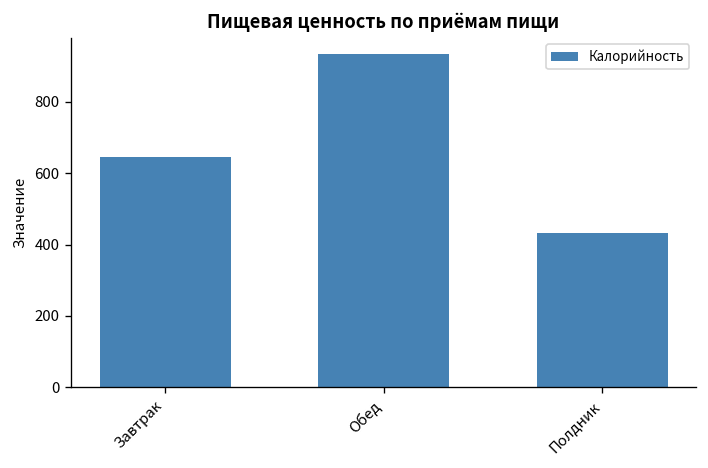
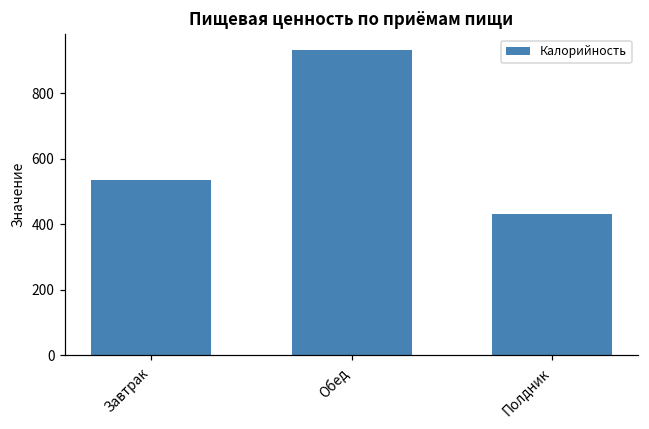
  {
-   "Завтрак": 640,
+   "Завтрак": 540,
    "Обед": 930,
    "Полдник": 430
  }
